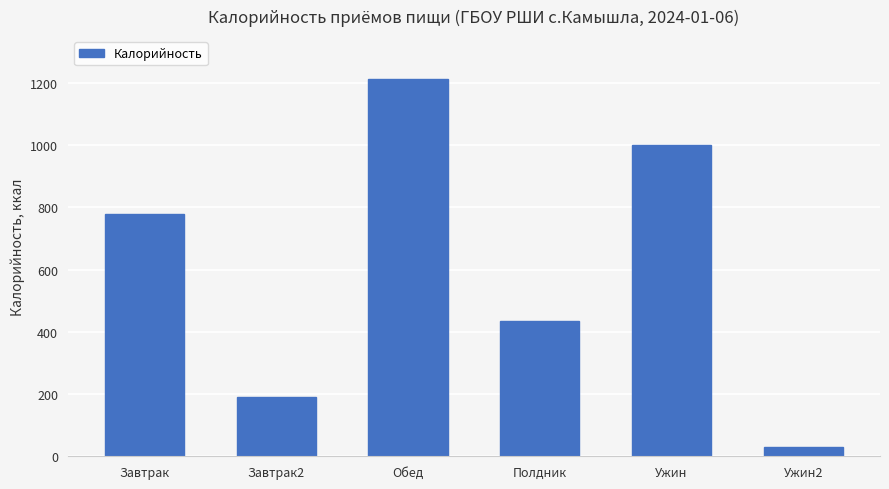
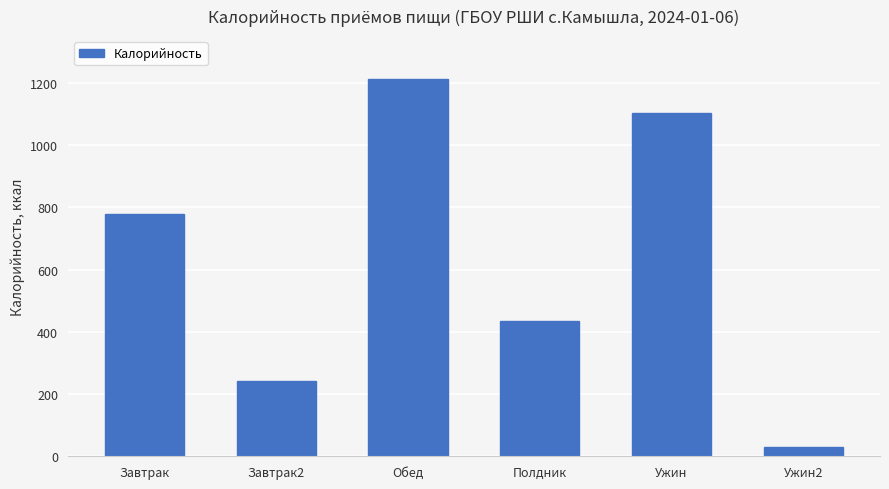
  {
    "Завтрак": 780,
-   "Завтрак2": 190,
+   "Завтрак2": 240,
    "Обед": 1210,
    "Полдник": 440,
-   "Ужин": 1000,
+   "Ужин": 1100,
    "Ужин2": 30
  }
